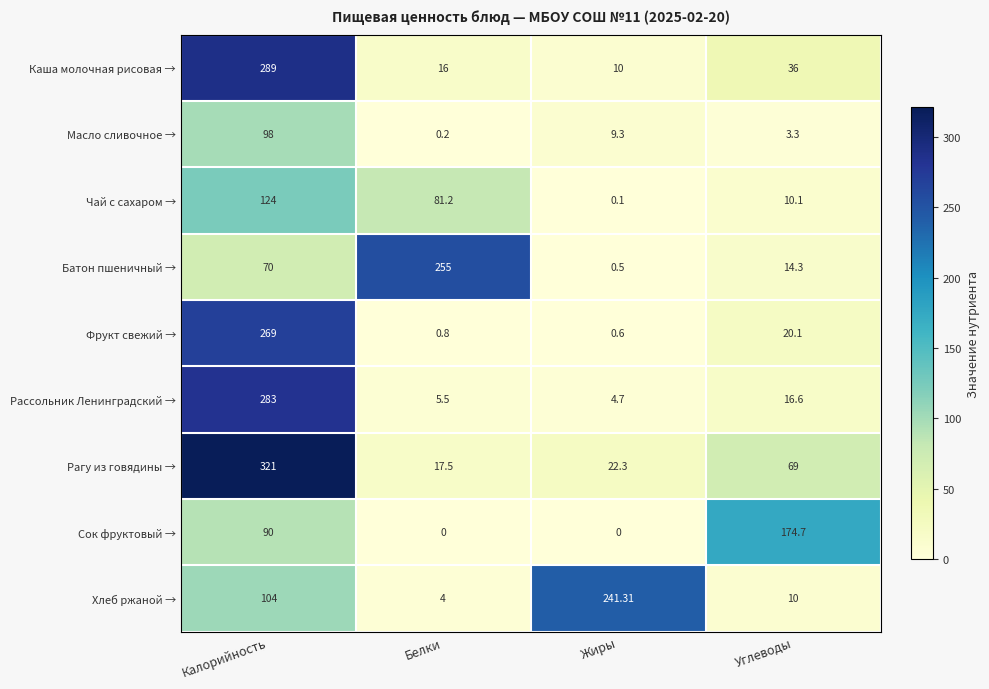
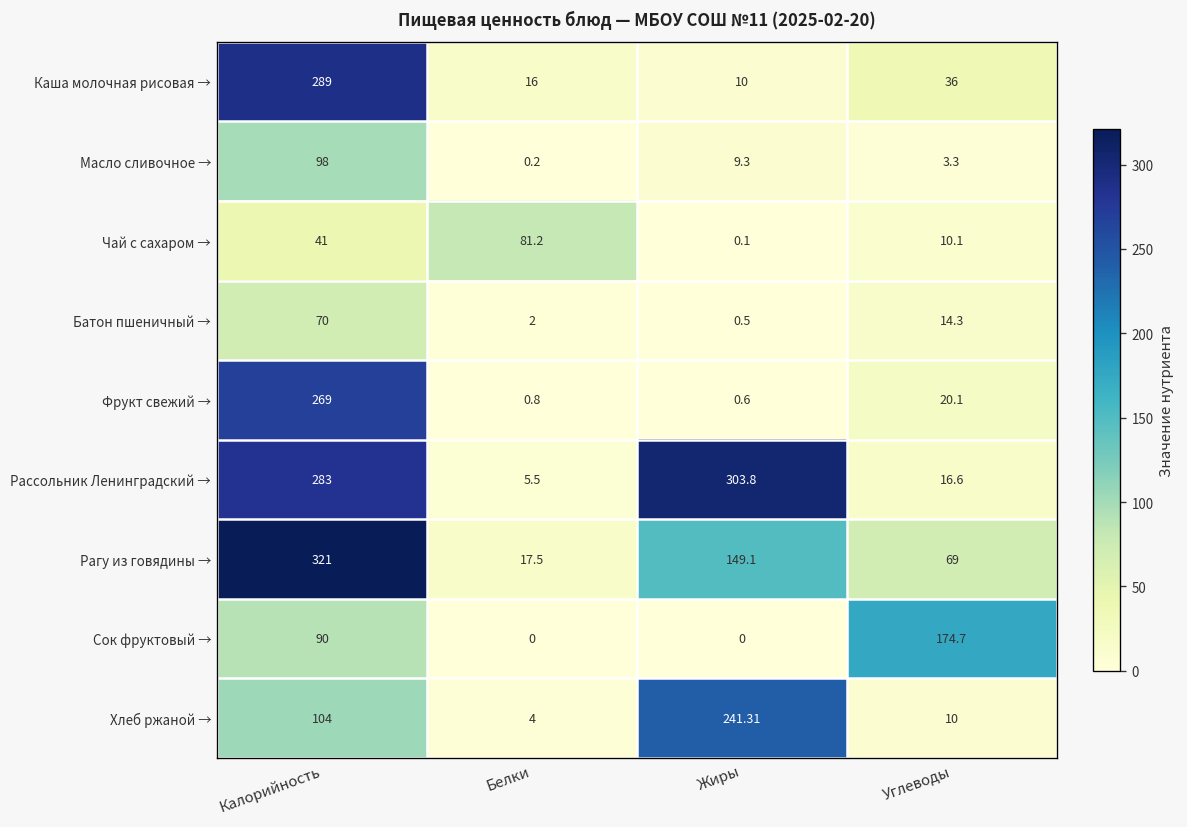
  {
    "Каша молочная рисовая →": {
      "Калорийность": 289,
      "Белки": 16,
      "Жиры": 10,
      "Углеводы": 36
    },
    "Масло сливочное →": {
      "Калорийность": 98,
      "Белки": 0.2,
      "Жиры": 9.3,
      "Углеводы": 3.3
    },
    "Чай с сахаром →": {
-     "Калорийность": 124,
+     "Калорийность": 41,
      "Белки": 81.2,
      "Жиры": 0.1,
      "Углеводы": 10.1
    },
    "Батон пшеничный →": {
      "Калорийность": 70,
-     "Белки": 255,
+     "Белки": 2,
      "Жиры": 0.5,
      "Углеводы": 14.3
    },
    "Фрукт свежий →": {
      "Калорийность": 269,
      "Белки": 0.8,
      "Жиры": 0.6,
      "Углеводы": 20.1
    },
    "Рассольник Ленинградский →": {
      "Калорийность": 283,
      "Белки": 5.5,
-     "Жиры": 4.7,
+     "Жиры": 303.8,
      "Углеводы": 16.6
    },
    "Рагу из говядины →": {
      "Калорийность": 321,
      "Белки": 17.5,
-     "Жиры": 22.3,
+     "Жиры": 149.1,
      "Углеводы": 69
    },
    "Сок фруктовый →": {
      "Калорийность": 90,
      "Белки": 0,
      "Жиры": 0,
      "Углеводы": 174.7
    },
    "Хлеб ржаной →": {
      "Калорийность": 104,
      "Белки": 4,
      "Жиры": 241.31,
      "Углеводы": 10
    }
  }
